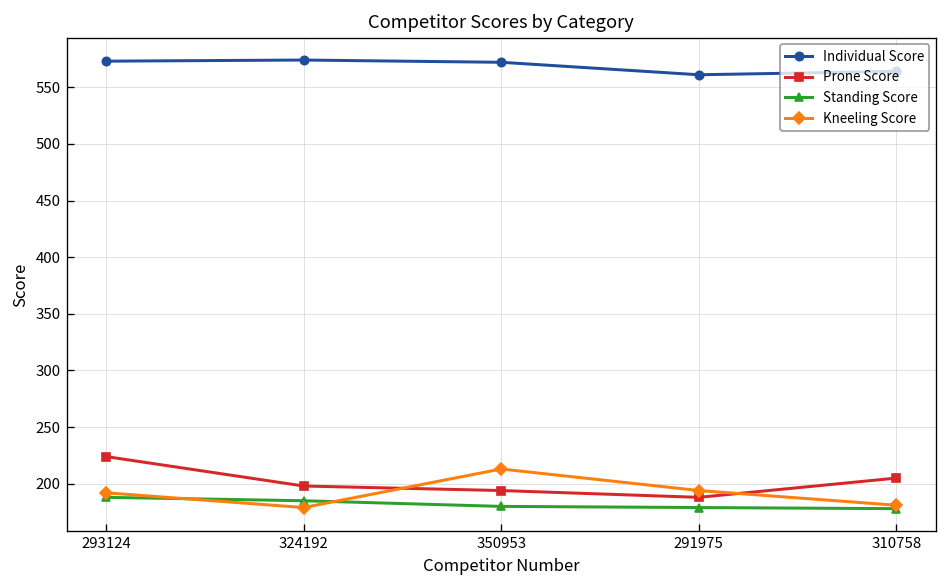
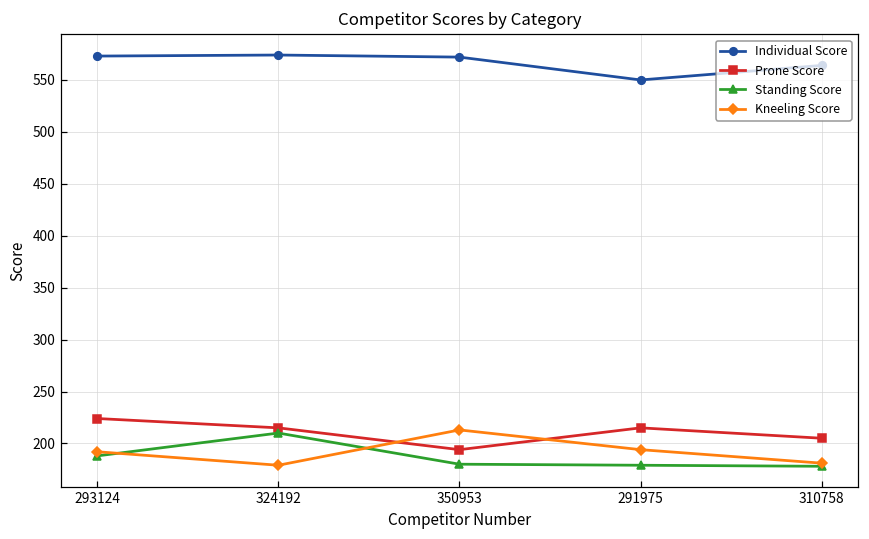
  {
    "Individual Score": {
      "293124": 570,
      "324192": 570,
      "350953": 570,
-     "291975": 560
+     "291975": 550
    },
    "Prone Score": {
      "293124": 220,
-     "324192": 200,
+     "324192": 220,
      "350953": 190,
-     "291975": 190,
+     "291975": 220,
      "310758": 210
    },
    "Standing Score": {
      "293124": 190,
-     "324192": 190,
+     "324192": 210,
      "350953": 180,
      "291975": 180,
      "310758": 180
    },
    "Kneeling Score": {
      "293124": 190,
      "324192": 180,
      "350953": 210,
      "291975": 190,
      "310758": 180
    }
  }
